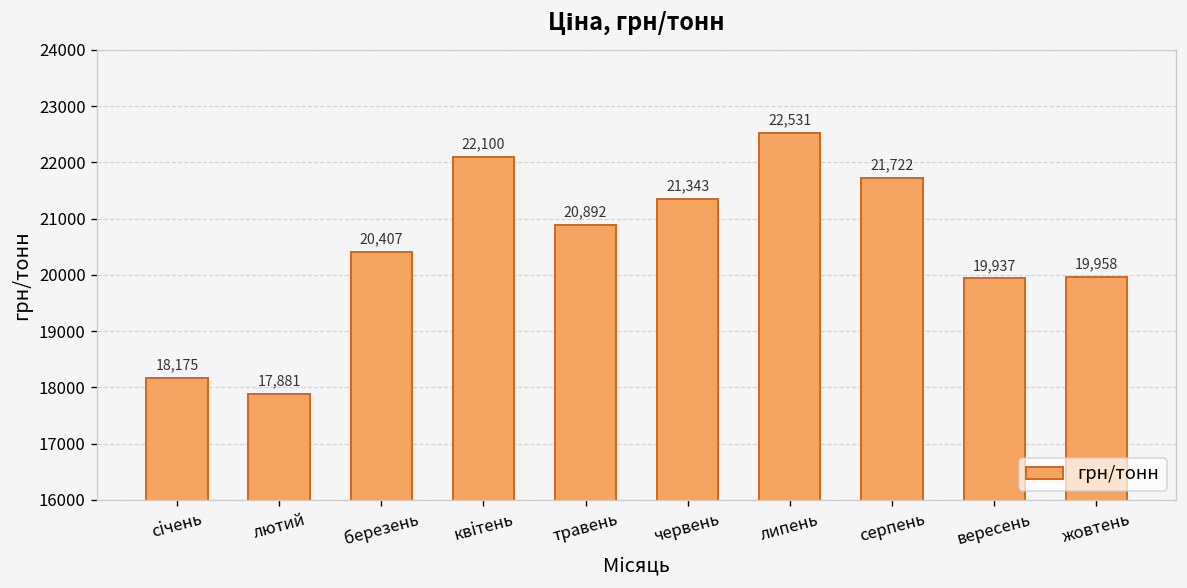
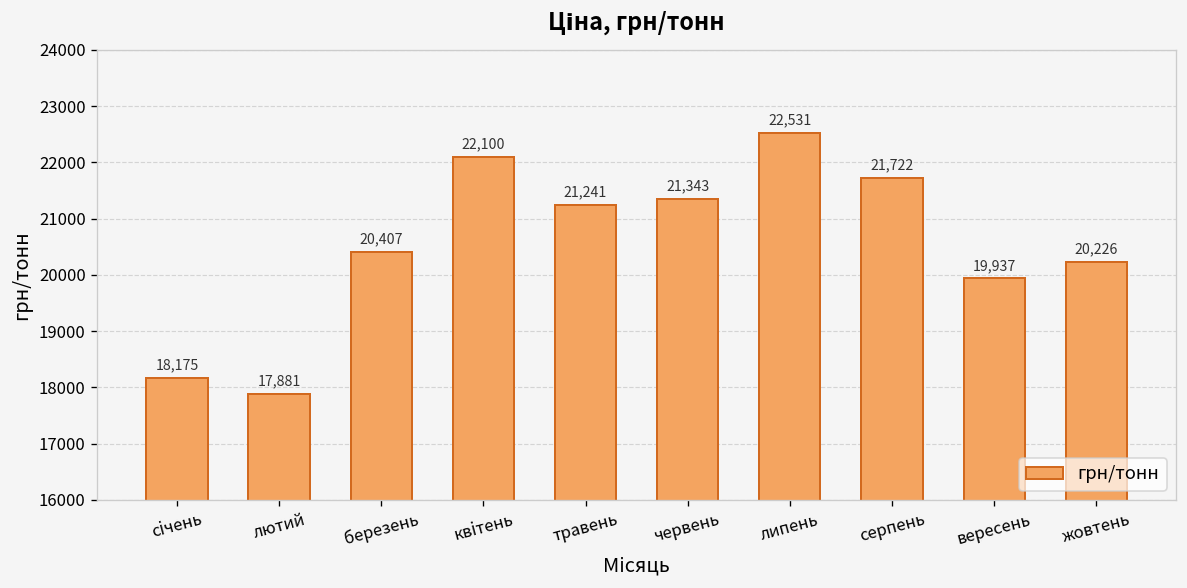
  {
    "січень": "18,175",
    "лютий": "17,881",
    "березень": "20,407",
    "квітень": "22,100",
-   "травень": "20,892",
+   "травень": "21,241",
    "червень": "21,343",
    "липень": "22,531",
    "серпень": "21,722",
    "вересень": "19,937",
-   "жовтень": "19,958"
+   "жовтень": "20,226"
  }
